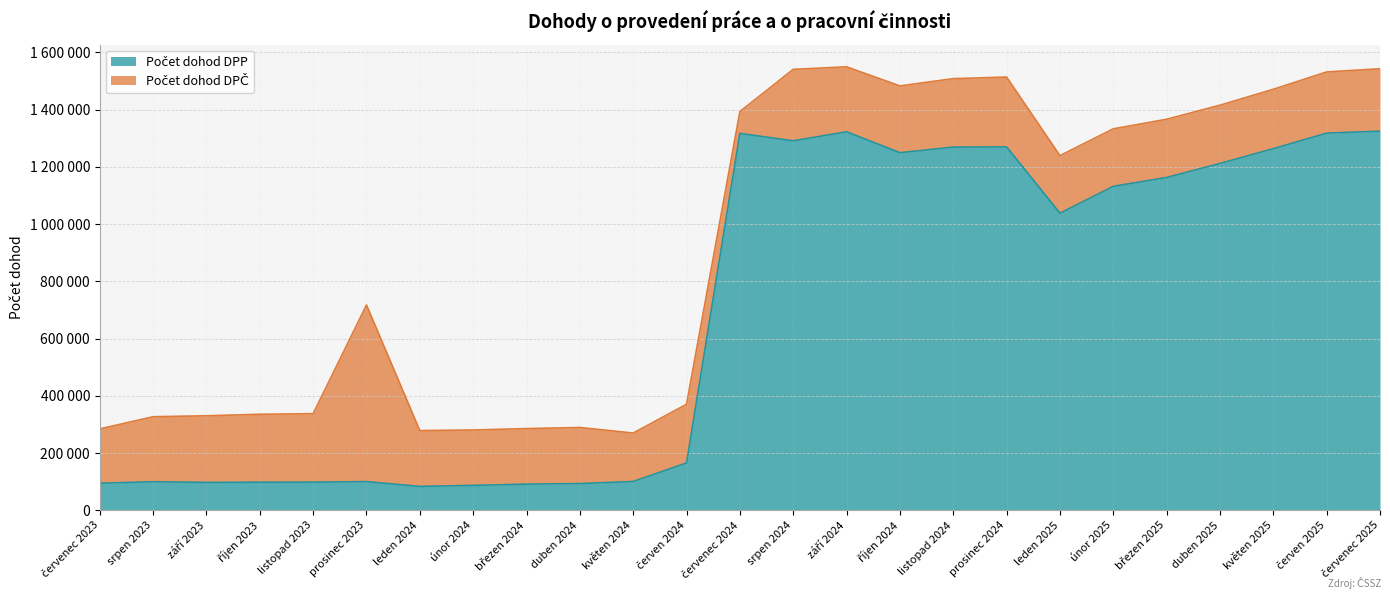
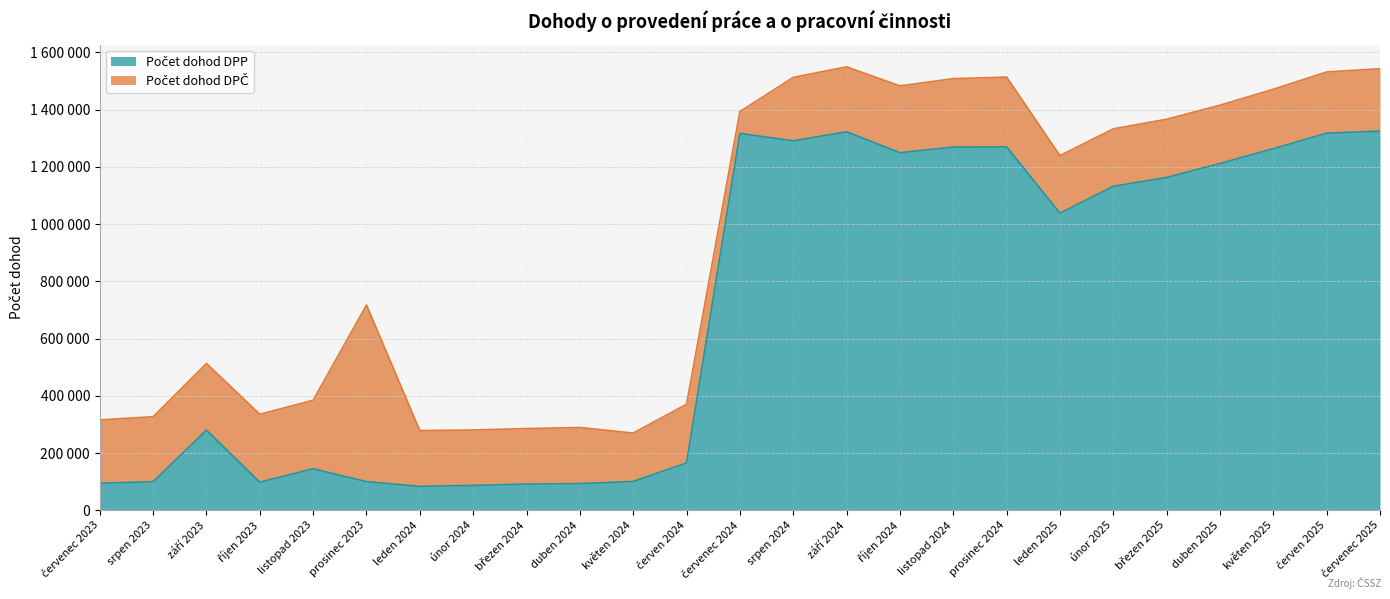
  {
    "Počet dohod DPP": {
      "červenec 2023": 90000,
      "srpen 2023": 100000,
-     "září 2023": 100000,
+     "září 2023": 280000,
      "říjen 2023": 100000,
-     "listopad 2023": 100000,
+     "listopad 2023": 150000,
      "prosinec 2023": 100000,
      "leden 2024": 80000,
      "únor 2024": 90000,
      "březen 2024": 90000,
      "duben 2024": 90000,
      "květen 2024": 100000,
      "červen 2024": 170000,
      "červenec 2024": 1320000,
      "srpen 2024": 1290000,
      "září 2024": 1320000,
      "říjen 2024": 1250000,
      "listopad 2024": 1270000,
      "prosinec 2024": 1270000,
      "leden 2025": 1040000,
      "únor 2025": 1130000,
      "březen 2025": 1160000,
      "duben 2025": 1210000,
      "květen 2025": 1260000,
      "červen 2025": 1320000,
      "červenec 2025": 1320000
    },
    "Počet dohod DPČ": {
-     "červenec 2023": 190000,
+     "červenec 2023": 220000,
      "srpen 2023": 230000,
      "září 2023": 230000,
      "říjen 2023": 240000,
      "listopad 2023": 240000,
      "prosinec 2023": 620000,
      "leden 2024": 190000,
      "únor 2024": 190000,
      "březen 2024": 190000,
      "duben 2024": 200000,
      "květen 2024": 170000,
      "červen 2024": 210000,
      "červenec 2024": 80000,
-     "srpen 2024": 250000,
+     "srpen 2024": 220000,
      "září 2024": 230000,
      "říjen 2024": 230000,
      "listopad 2024": 240000,
      "prosinec 2024": 240000,
      "leden 2025": 200000,
      "únor 2025": 200000,
      "březen 2025": 200000,
      "duben 2025": 200000,
      "květen 2025": 210000,
      "červen 2025": 210000,
      "červenec 2025": 220000
    }
  }
